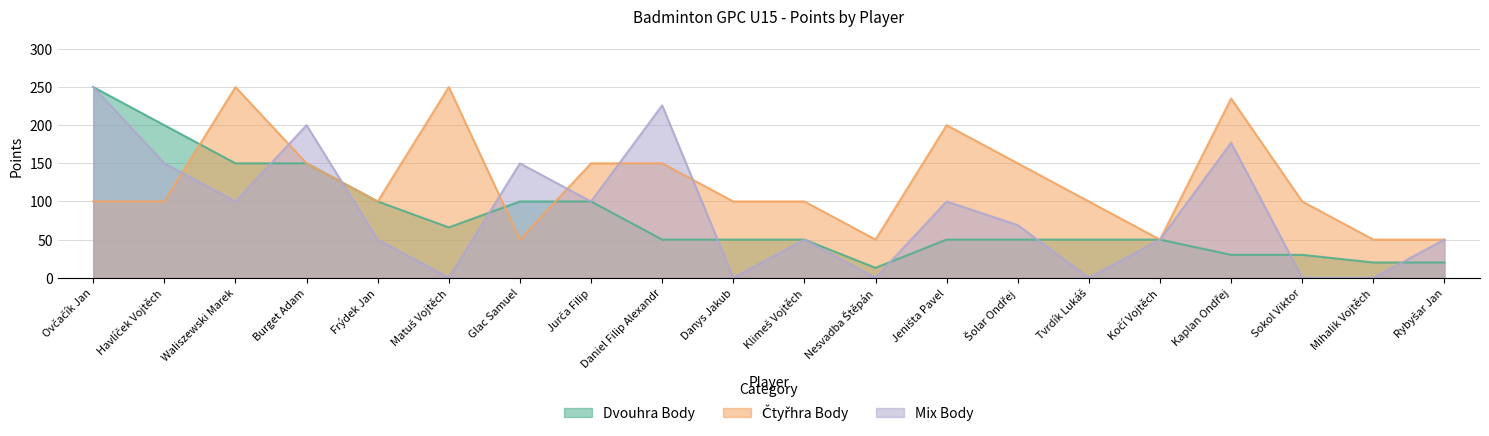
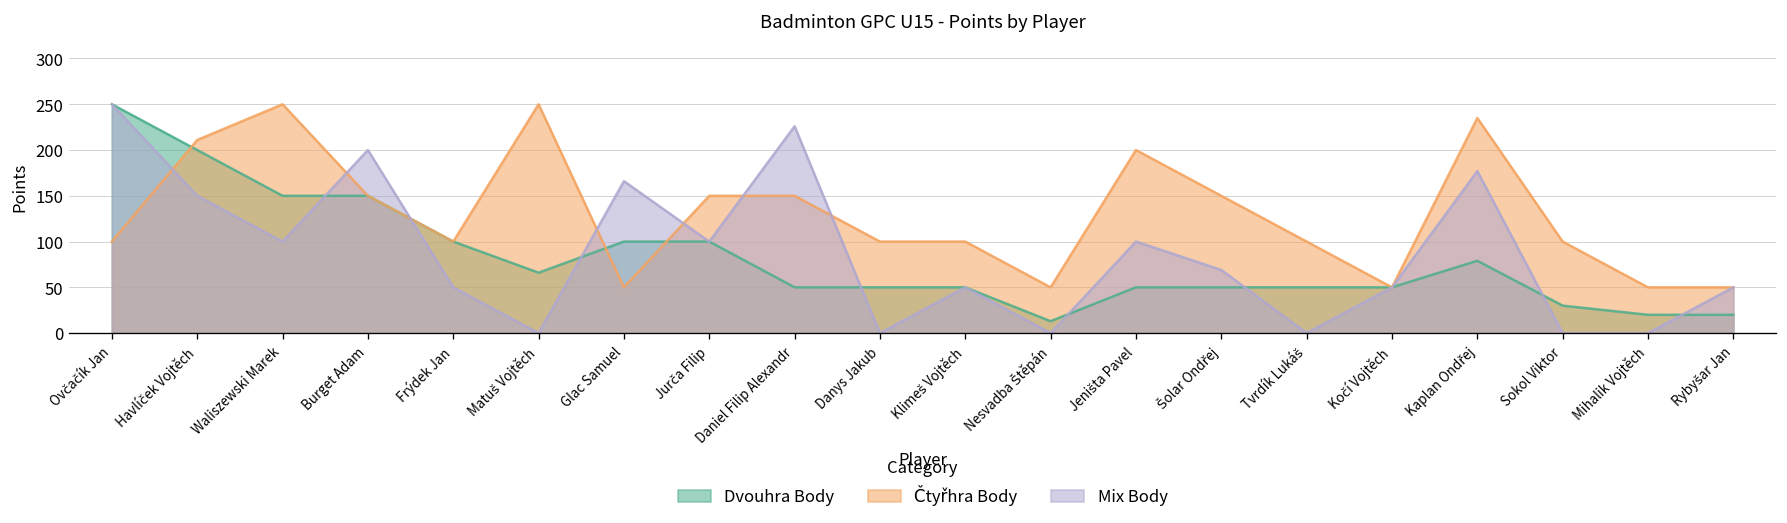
  {
    "Dvouhra Body": {
      "Havlíček Vojtěch": 200,
      "Waliszewski Marek": 150,
      "Matuš Vojtěch": 70,
      "Glac Samuel": 100,
      "Daniel Filip Alexandr": 50,
      "Danys Jakub": 50,
      "Nesvadba Štěpán": 10,
      "Jeništa Pavel": 50,
      "Šolar Ondřej": 50,
      "Tvrdík Lukáš": 50,
-     "Kaplan Ondřej": 30,
+     "Kaplan Ondřej": 80,
      "Sokol Viktor": 30,
      "Mihalik Vojtěch": 20,
      "Rybyšar Jan": 20
    },
    "Čtyřhra Body": {
      "Ovčačík Jan": 100,
-     "Havlíček Vojtěch": 100,
+     "Havlíček Vojtěch": 210,
      "Waliszewski Marek": 250,
      "Matuš Vojtěch": 250,
      "Glac Samuel": 50,
      "Jurča Filip": 150,
      "Daniel Filip Alexandr": 150,
      "Danys Jakub": 100,
      "Klimeš Vojtěch": 100,
      "Nesvadba Štěpán": 50,
      "Jeništa Pavel": 200,
      "Šolar Ondřej": 150,
      "Tvrdík Lukáš": 100,
      "Kaplan Ondřej": 240,
      "Sokol Viktor": 100,
      "Mihalik Vojtěch": 50
    },
    "Mix Body": {
      "Havlíček Vojtěch": 150,
      "Waliszewski Marek": 100,
      "Burget Adam": 200,
      "Frýdek Jan": 50,
      "Matuš Vojtěch": 0,
-     "Glac Samuel": 150,
+     "Glac Samuel": 170,
      "Daniel Filip Alexandr": 230,
      "Danys Jakub": 0,
      "Nesvadba Štěpán": 0,
      "Jeništa Pavel": 100,
      "Šolar Ondřej": 70,
      "Tvrdík Lukáš": 0,
      "Kaplan Ondřej": 180,
      "Sokol Viktor": 0,
      "Mihalik Vojtěch": 0
    }
  }
